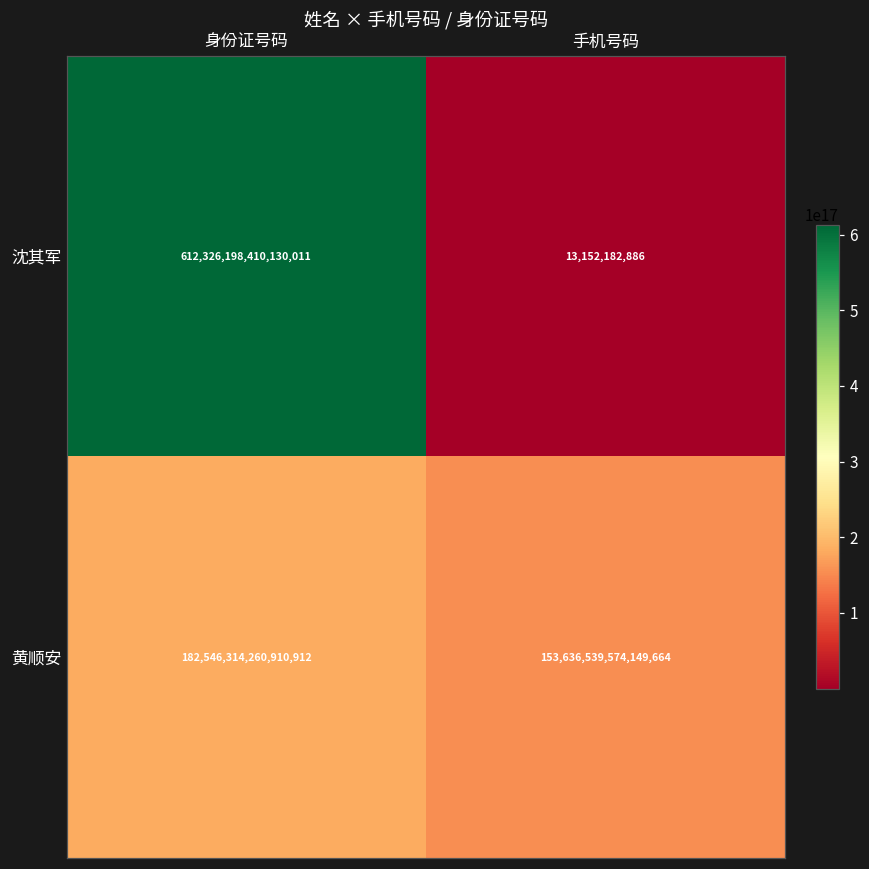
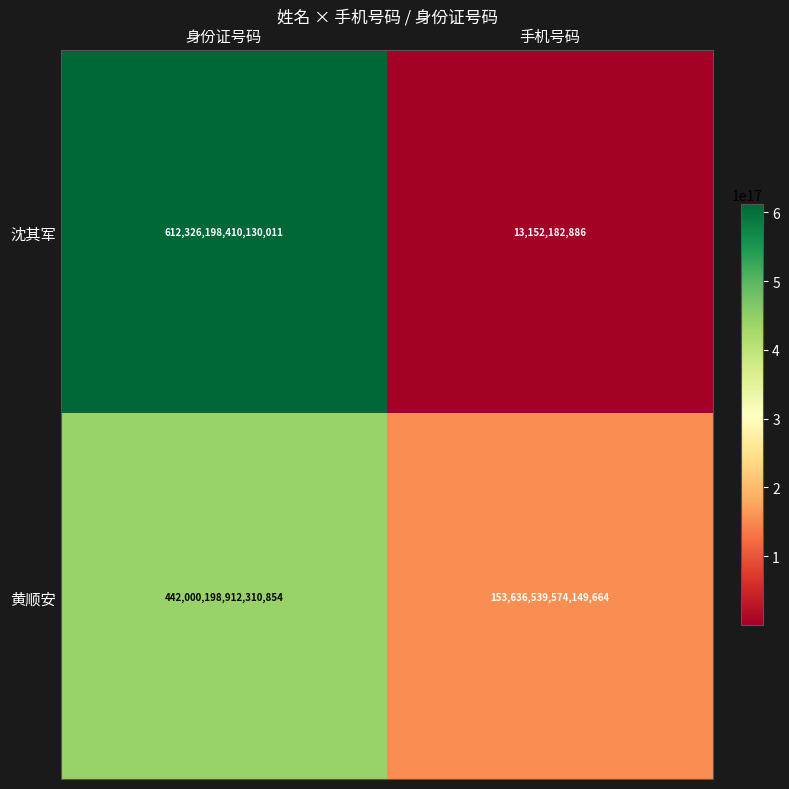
  {
    "沈其军": {
      "身份证号码": "612,326,198,410,130,011",
      "手机号码": "13,152,182,886"
    },
    "黄顺安": {
-     "身份证号码": "182,546,314,260,910,912",
+     "身份证号码": "442,000,198,912,310,854",
      "手机号码": "153,636,539,574,149,664"
    }
  }
